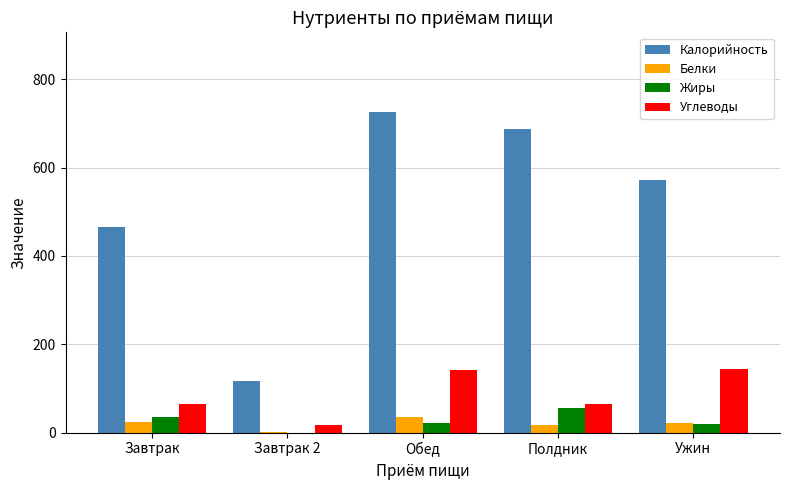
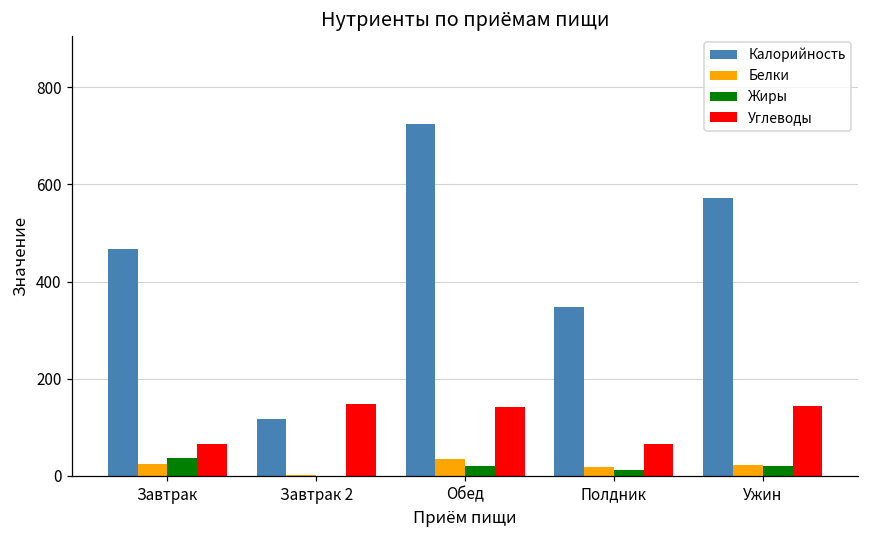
  {
    "Калорийность": {
      "Завтрак": 470,
      "Завтрак 2": 120,
      "Обед": 730,
-     "Полдник": 690,
+     "Полдник": 350,
      "Ужин": 570
    },
    "Белки": {
      "Завтрак": 30,
      "Обед": 40,
      "Полдник": 20,
      "Ужин": 20
    },
    "Жиры": {
      "Завтрак": 40,
      "Завтрак 2": 0,
      "Обед": 20,
-     "Полдник": 60,
+     "Полдник": 10,
      "Ужин": 20
    },
    "Углеводы": {
      "Завтрак": 60,
-     "Завтрак 2": 20,
+     "Завтрак 2": 150,
      "Обед": 140,
      "Полдник": 60,
      "Ужин": 140
    }
  }
